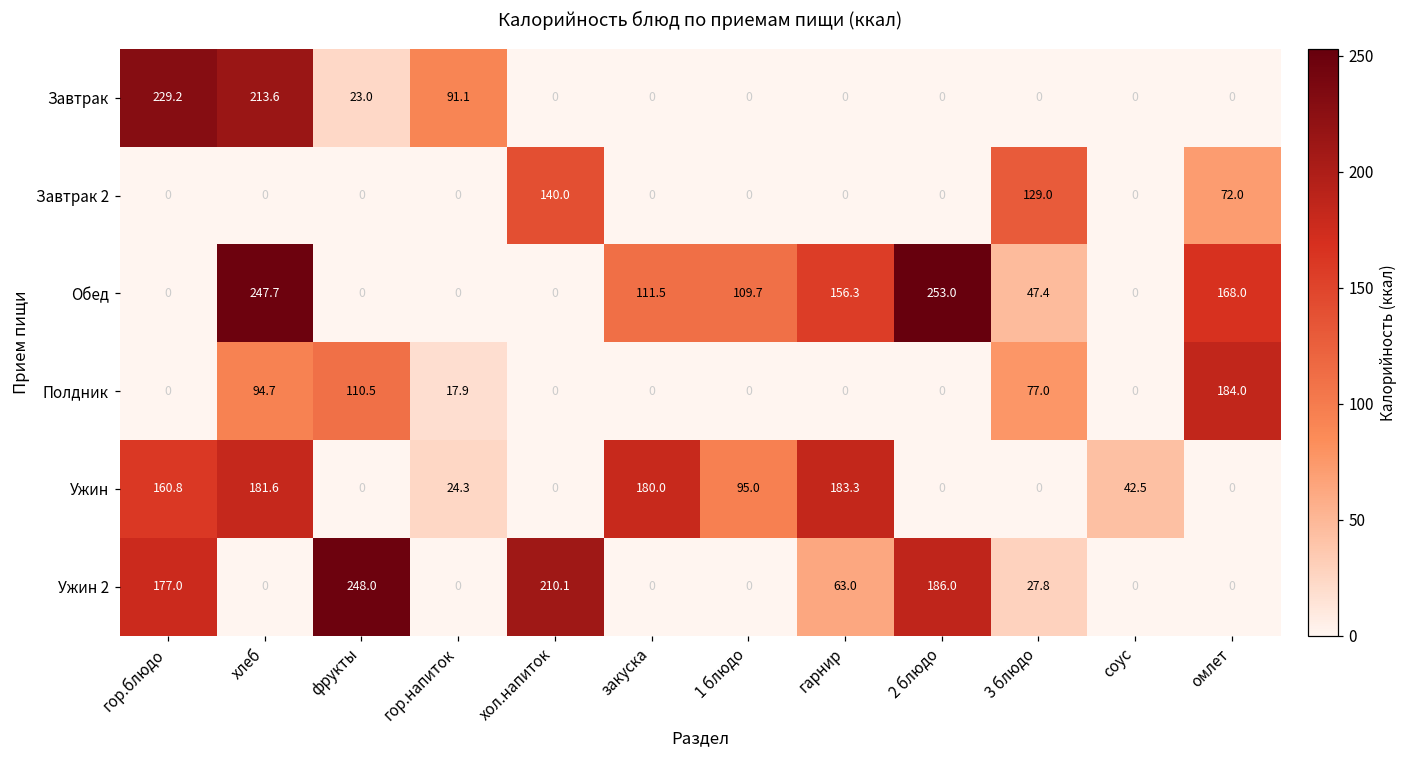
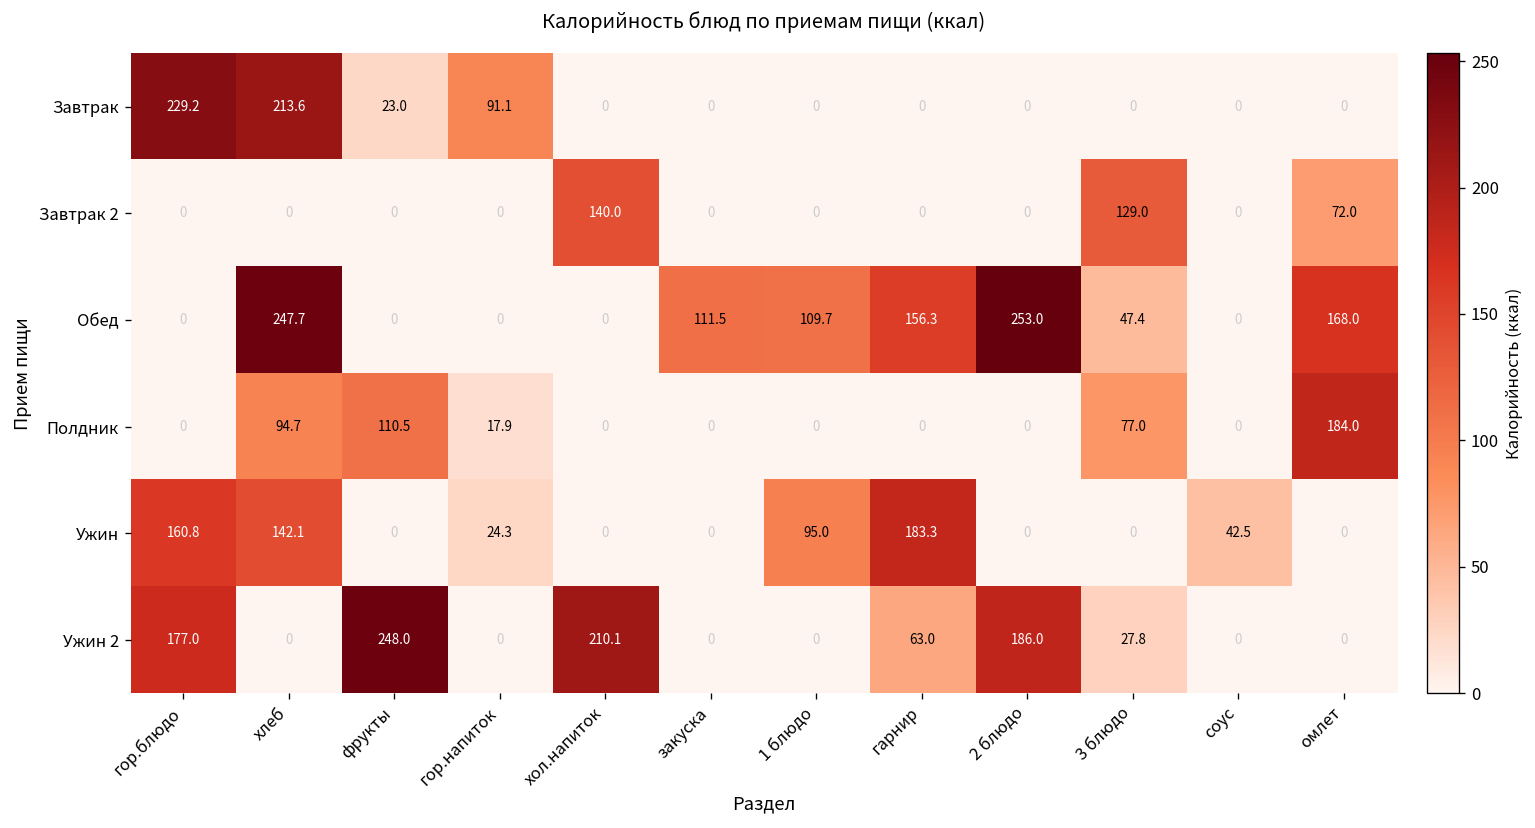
  {
    "Завтрак": {
      "гор.блюдо": 229.2,
      "хлеб": 213.6,
      "фрукты": 23.0,
      "гор.напиток": 91.1,
      "хол.напиток": 0,
      "закуска": 0,
      "1 блюдо": 0,
      "гарнир": 0,
      "2 блюдо": 0,
      "3 блюдо": 0,
      "соус": 0,
      "омлет": 0
    },
    "Завтрак 2": {
      "гор.блюдо": 0,
      "хлеб": 0,
      "фрукты": 0,
      "гор.напиток": 0,
      "хол.напиток": 140.0,
      "закуска": 0,
      "1 блюдо": 0,
      "гарнир": 0,
      "2 блюдо": 0,
      "3 блюдо": 129.0,
      "соус": 0,
      "омлет": 72.0
    },
    "Обед": {
      "гор.блюдо": 0,
      "хлеб": 247.7,
      "фрукты": 0,
      "гор.напиток": 0,
      "хол.напиток": 0,
      "закуска": 111.5,
      "1 блюдо": 109.7,
      "гарнир": 156.3,
      "2 блюдо": 253.0,
      "3 блюдо": 47.4,
      "соус": 0,
      "омлет": 168.0
    },
    "Полдник": {
      "гор.блюдо": 0,
      "хлеб": 94.7,
      "фрукты": 110.5,
      "гор.напиток": 17.9,
      "хол.напиток": 0,
      "закуска": 0,
      "1 блюдо": 0,
      "гарнир": 0,
      "2 блюдо": 0,
      "3 блюдо": 77.0,
      "соус": 0,
      "омлет": 184.0
    },
    "Ужин": {
      "гор.блюдо": 160.8,
-     "хлеб": 181.6,
+     "хлеб": 142.1,
      "фрукты": 0,
      "гор.напиток": 24.3,
      "хол.напиток": 0,
-     "закуска": 180.0,
+     "закуска": 0,
      "1 блюдо": 95.0,
      "гарнир": 183.3,
      "2 блюдо": 0,
      "3 блюдо": 0,
      "соус": 42.5,
      "омлет": 0
    },
    "Ужин 2": {
      "гор.блюдо": 177.0,
      "хлеб": 0,
      "фрукты": 248.0,
      "гор.напиток": 0,
      "хол.напиток": 210.1,
      "закуска": 0,
      "1 блюдо": 0,
      "гарнир": 63.0,
      "2 блюдо": 186.0,
      "3 блюдо": 27.8,
      "соус": 0,
      "омлет": 0
    }
  }
